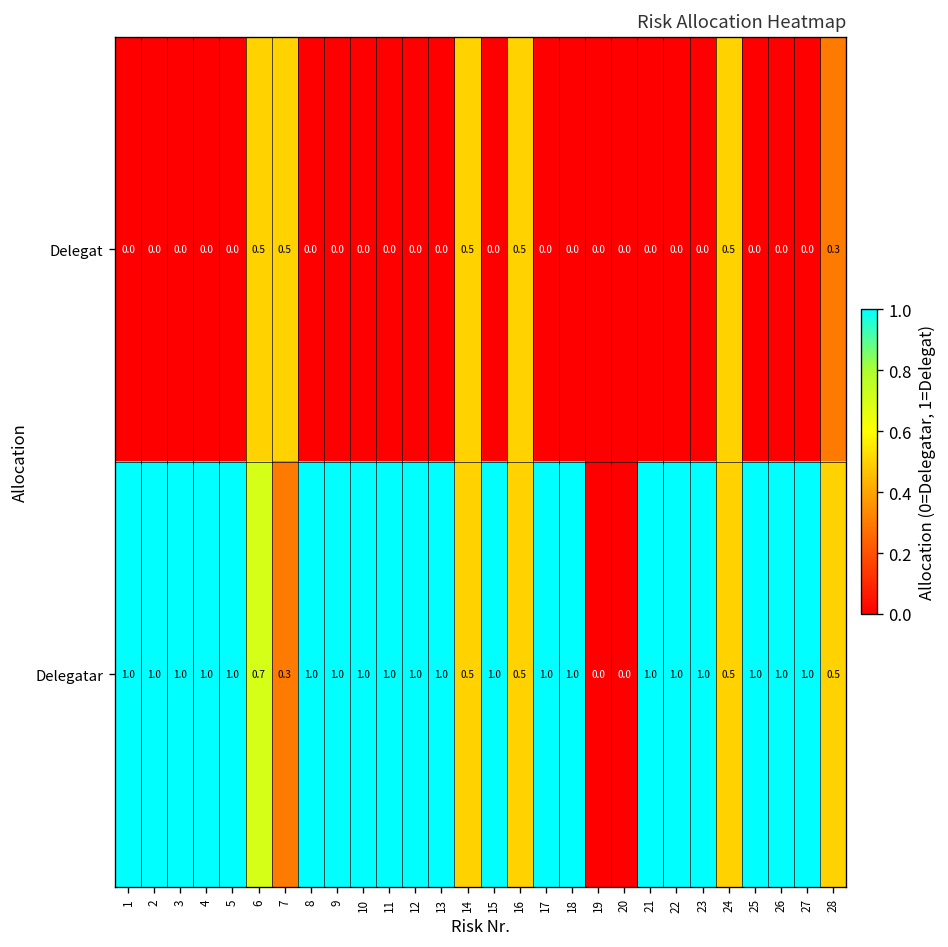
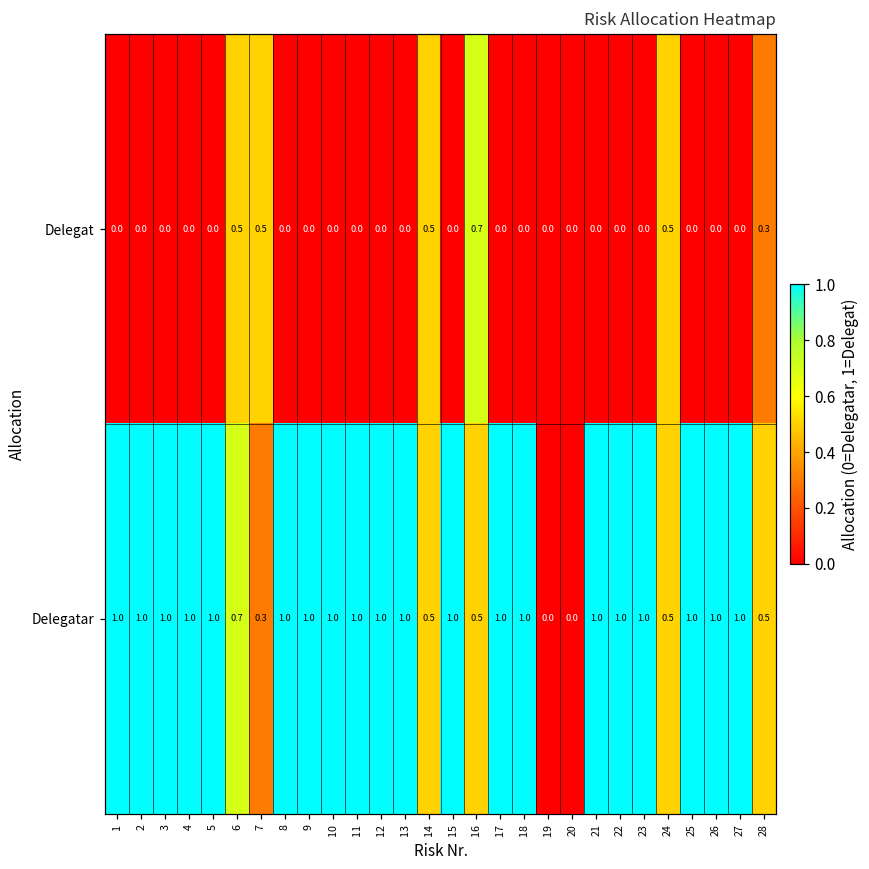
  {
    "Delegat": {
      "1": 0.0,
      "2": 0.0,
      "3": 0.0,
      "4": 0.0,
      "5": 0.0,
      "6": 0.5,
      "7": 0.5,
      "8": 0.0,
      "9": 0.0,
      "10": 0.0,
      "11": 0.0,
      "12": 0.0,
      "13": 0.0,
      "14": 0.5,
      "15": 0.0,
-     "16": 0.5,
+     "16": 0.7,
      "17": 0.0,
      "18": 0.0,
      "19": 0.0,
      "20": 0.0,
      "21": 0.0,
      "22": 0.0,
      "23": 0.0,
      "24": 0.5,
      "25": 0.0,
      "26": 0.0,
      "27": 0.0,
      "28": 0.3
    },
    "Delegatar": {
      "1": 1.0,
      "2": 1.0,
      "3": 1.0,
      "4": 1.0,
      "5": 1.0,
      "6": 0.7,
      "7": 0.3,
      "8": 1.0,
      "9": 1.0,
      "10": 1.0,
      "11": 1.0,
      "12": 1.0,
      "13": 1.0,
      "14": 0.5,
      "15": 1.0,
      "16": 0.5,
      "17": 1.0,
      "18": 1.0,
      "19": 0.0,
      "20": 0.0,
      "21": 1.0,
      "22": 1.0,
      "23": 1.0,
      "24": 0.5,
      "25": 1.0,
      "26": 1.0,
      "27": 1.0,
      "28": 0.5
    }
  }
